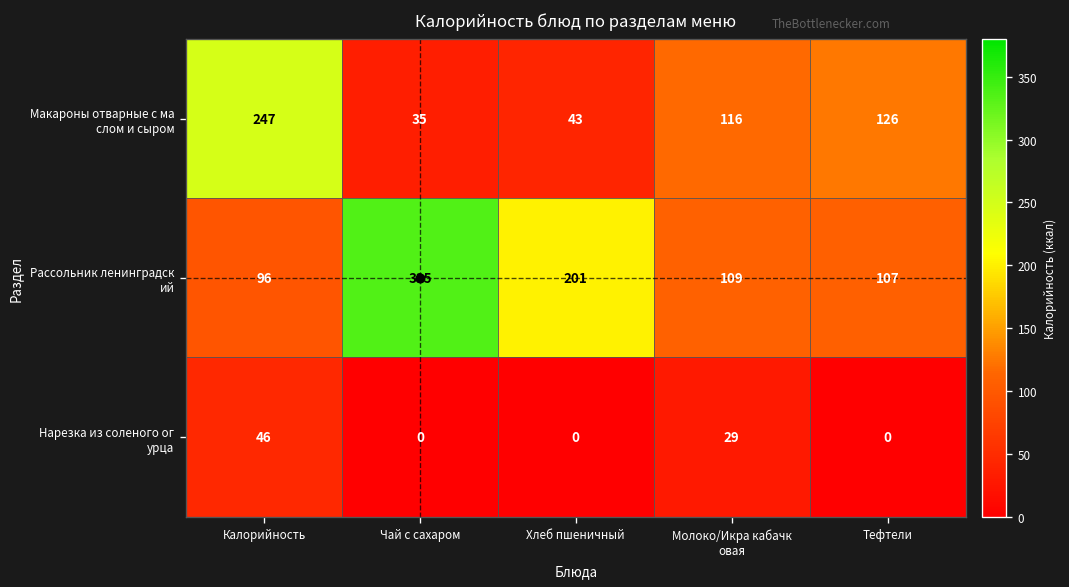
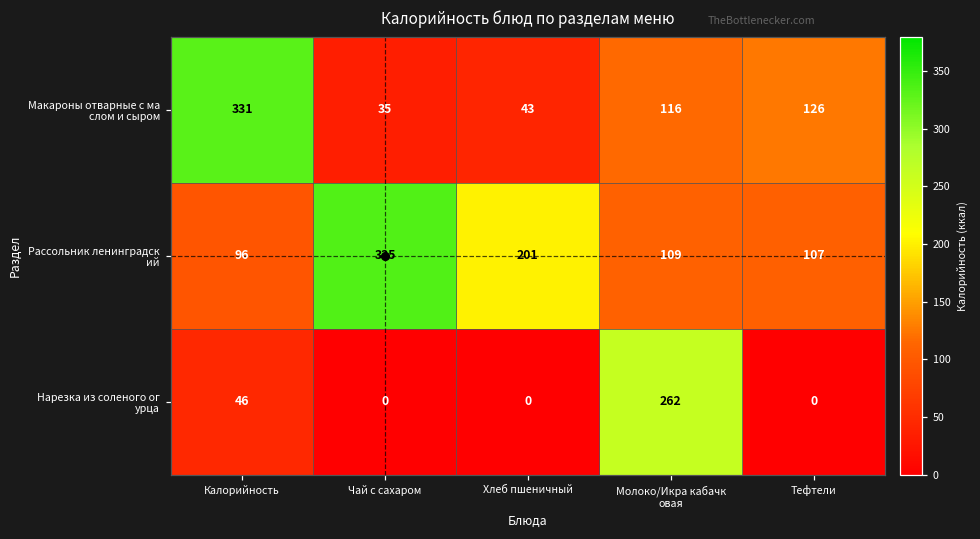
  {
    "Макароны отварные с ма слом и сыром": {
-     "Калорийность": 247,
+     "Калорийность": 331,
      "Чай с сахаром": 35,
      "Хлеб пшеничный": 43,
      "Молоко/Икра кабачк овая": 116,
      "Тефтели": 126
    },
    "Рассольник ленинградск ий": {
      "Калорийность": 96,
      "Хлеб пшеничный": 201,
      "Молоко/Икра кабачк овая": 109,
      "Тефтели": 107
    },
    "Нарезка из соленого ог урца": {
      "Калорийность": 46,
      "Чай с сахаром": 0,
      "Хлеб пшеничный": 0,
-     "Молоко/Икра кабачк овая": 29,
+     "Молоко/Икра кабачк овая": 262,
      "Тефтели": 0
    }
  }
